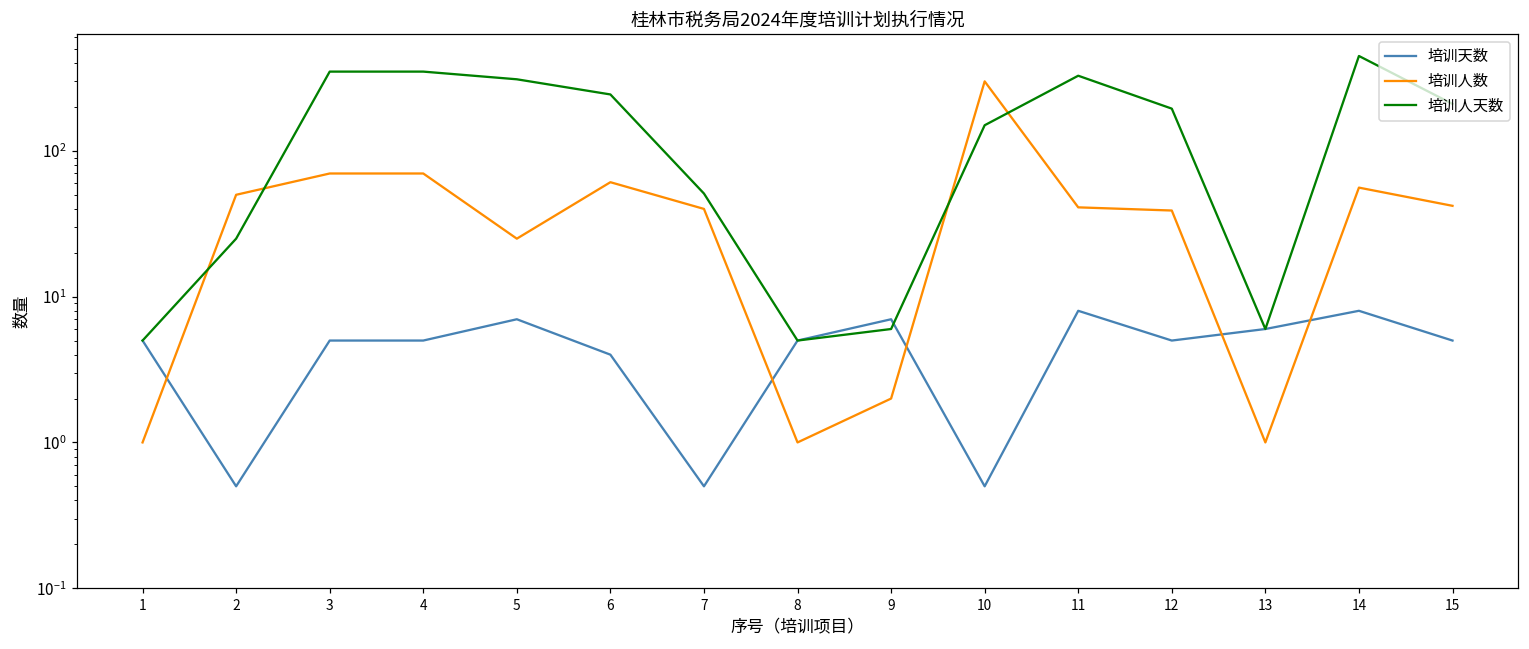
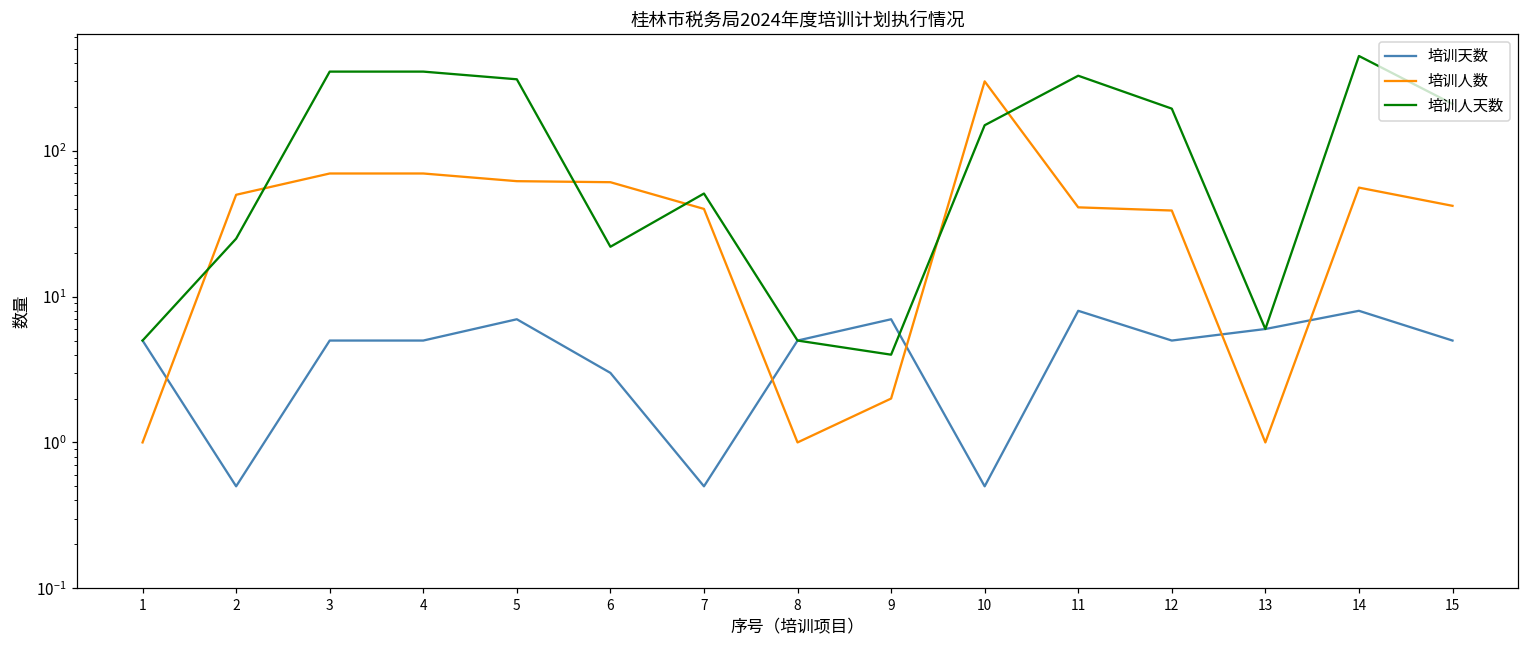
  {
    "培训天数": {
      "2": 0.50,
      "3": 5,
      "4": 5,
      "5": 7,
-     "6": 4,
+     "6": 3,
      "7": 0.50,
      "9": 7,
      "10": 0.50,
      "11": 8,
      "12": 5,
      "14": 8,
      "15": 5
    },
    "培训人数": {
      "1": 1,
      "2": 50,
      "3": 70,
      "4": 70,
-     "5": 25,
+     "5": 60,
      "6": 60,
      "7": 40,
      "8": 1,
      "9": 2,
      "10": 300,
      "11": 41,
      "12": 39,
      "13": 1,
      "14": 56,
      "15": 42
    },
    "培训人天数": {
      "2": 25,
      "3": 350,
      "4": 350,
      "5": 310,
-     "6": 240,
+     "6": 22,
      "7": 51,
-     "9": 6,
+     "9": 4,
      "10": 150,
      "11": 330,
      "12": 200,
      "14": 450
    }
  }
